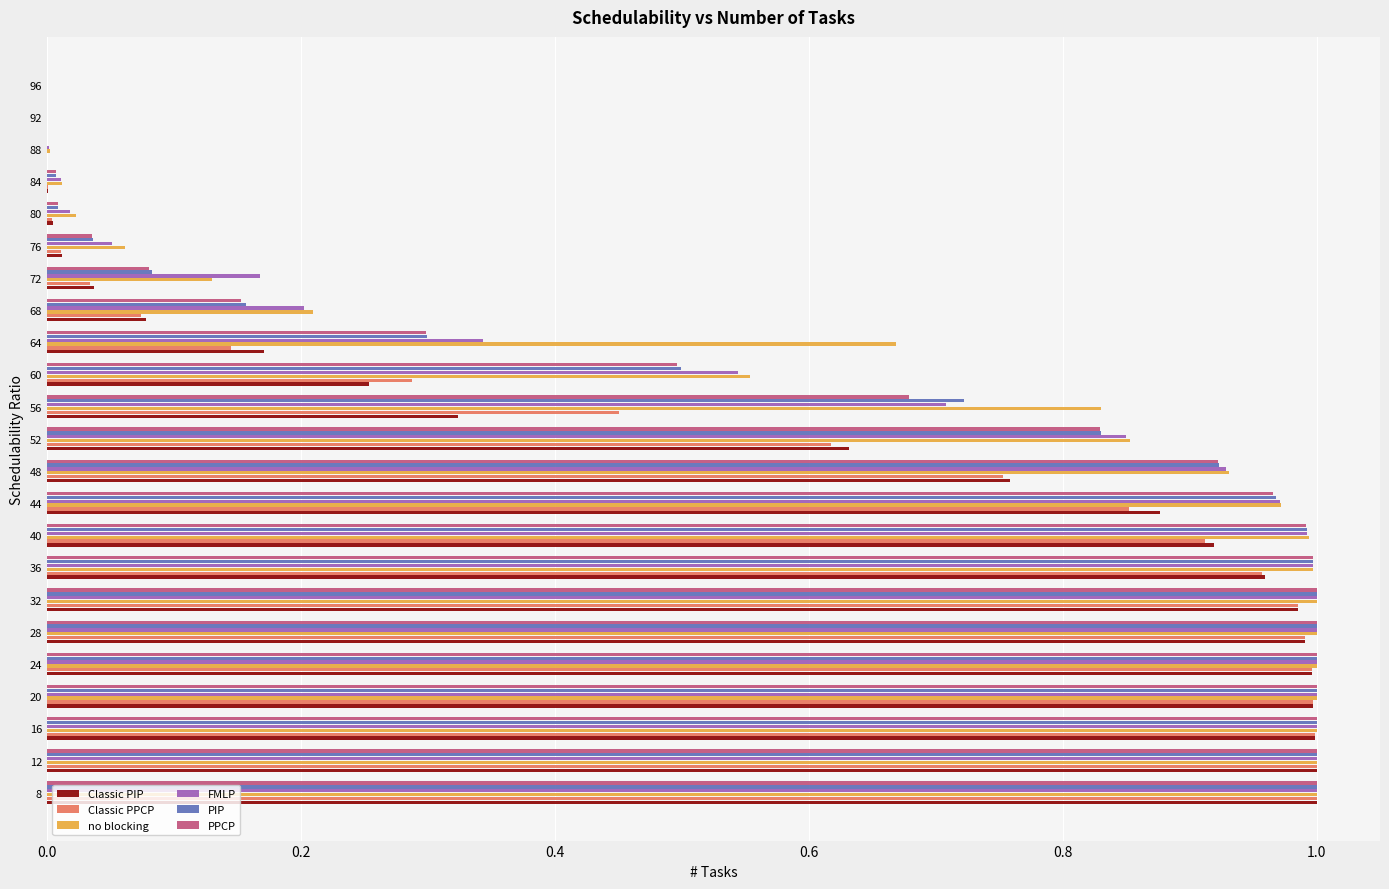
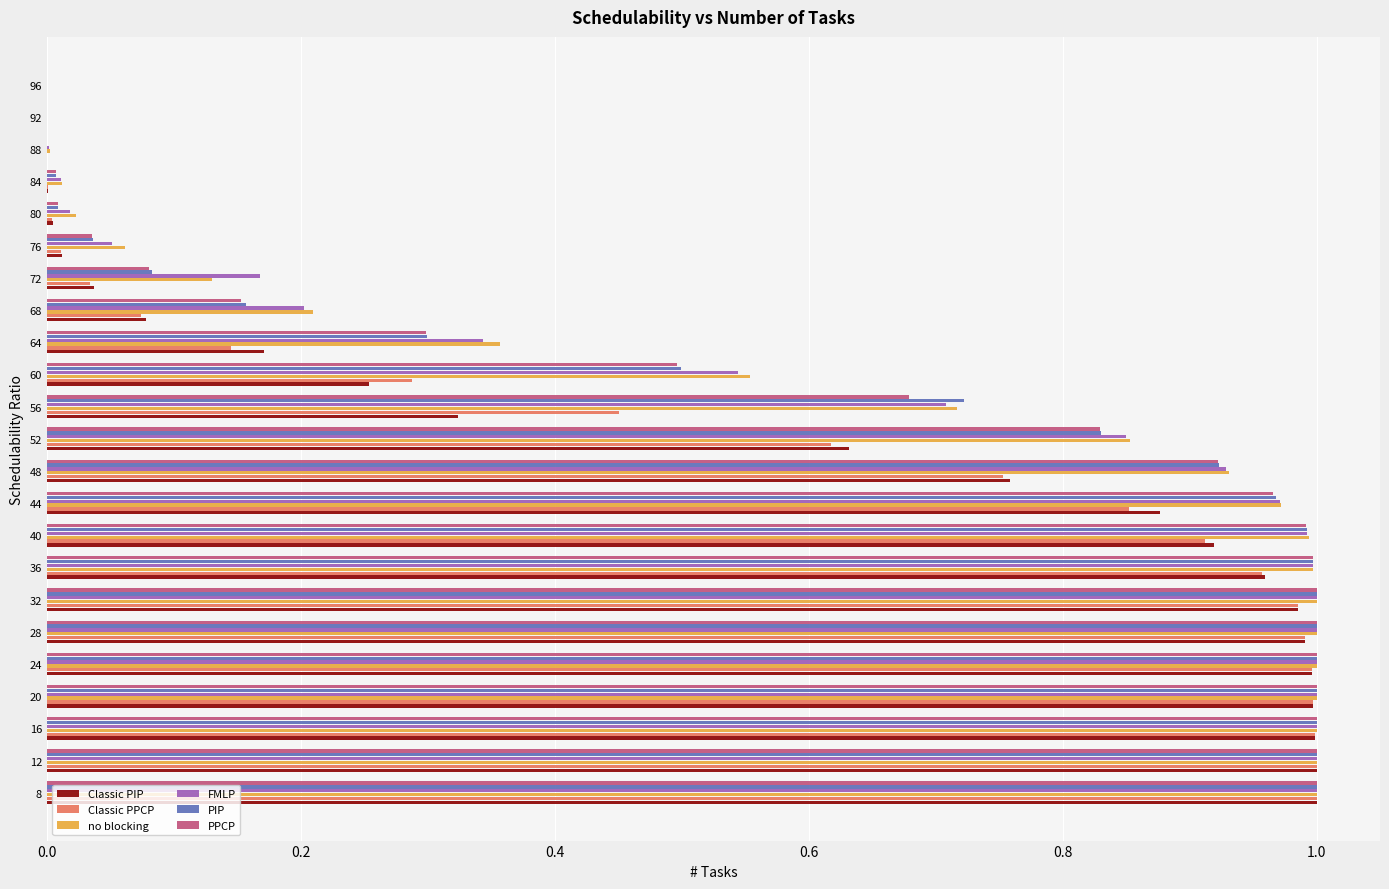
  {
    "Classic PIP": {
      "96": 0.000,
      "92": 0.000,
      "88": 0.000,
      "80": 0.005,
      "76": 0.012,
      "72": 0.037,
      "68": 0.078,
      "64": 0.171,
      "60": 0.254,
      "56": 0.324,
      "52": 0.632,
      "48": 0.759,
      "44": 0.877,
      "40": 0.919,
      "36": 0.959,
      "32": 0.985,
      "28": 0.991,
      "24": 0.996,
      "20": 0.997,
      "16": 0.999,
      "12": 1.000,
      "8": 1.000
    },
    "Classic PPCP": {
      "96": 0.000,
      "92": 0.000,
      "88": 0.000,
      "80": 0.004,
      "76": 0.011,
      "72": 0.034,
      "68": 0.074,
      "64": 0.145,
      "60": 0.288,
      "56": 0.451,
      "52": 0.618,
      "48": 0.753,
      "44": 0.853,
      "40": 0.912,
      "36": 0.957,
      "32": 0.985,
      "28": 0.991,
      "24": 0.996,
      "20": 0.997,
      "16": 0.999,
      "12": 1.000,
      "8": 1.000
    },
    "no blocking": {
      "96": 0.000,
      "92": 0.000,
      "88": 0.003,
      "84": 0.012,
      "80": 0.023,
      "76": 0.061,
      "72": 0.130,
      "68": 0.210,
-     "64": 0.669,
+     "64": 0.357,
      "60": 0.554,
-     "56": 0.830,
+     "56": 0.717,
      "52": 0.853,
      "48": 0.931,
      "44": 0.972,
      "40": 0.994,
      "36": 0.997,
      "32": 1.000,
      "28": 1.000,
      "24": 1.000,
      "20": 1.000,
      "16": 1.000,
      "12": 1.000,
      "8": 1.000
    },
    "FMLP": {
      "96": 0.000,
      "92": 0.000,
      "84": 0.011,
      "80": 0.019,
      "76": 0.051,
      "72": 0.167,
      "68": 0.202,
      "64": 0.343,
      "60": 0.545,
      "56": 0.708,
      "52": 0.850,
      "48": 0.929,
      "44": 0.971,
      "40": 0.993,
      "36": 0.997,
      "32": 1.000,
      "28": 1.000,
      "24": 1.000,
      "20": 1.000,
      "16": 1.000,
      "12": 1.000,
      "8": 1.000
    },
    "PIP": {
      "96": 0.000,
      "92": 0.000,
      "88": 0.000,
      "84": 0.007,
      "80": 0.008,
      "76": 0.036,
      "72": 0.083,
      "68": 0.157,
      "64": 0.300,
      "60": 0.499,
      "56": 0.722,
      "52": 0.830,
      "48": 0.923,
      "44": 0.968,
      "40": 0.993,
      "36": 0.997,
      "32": 1.000,
      "28": 1.000,
      "24": 1.000,
      "20": 1.000,
      "16": 1.000,
      "12": 1.000,
      "8": 1.000
    },
    "PPCP": {
      "96": 0.000,
      "92": 0.000,
      "88": 0.000,
      "84": 0.007,
      "80": 0.008,
      "76": 0.035,
      "72": 0.081,
      "68": 0.153,
      "64": 0.299,
      "60": 0.496,
      "56": 0.679,
      "52": 0.829,
      "48": 0.922,
      "44": 0.966,
      "40": 0.992,
      "36": 0.997,
      "32": 1.000,
      "28": 1.000,
      "24": 1.000,
      "20": 1.000,
      "16": 1.000,
      "12": 1.000,
      "8": 1.000
    }
  }
